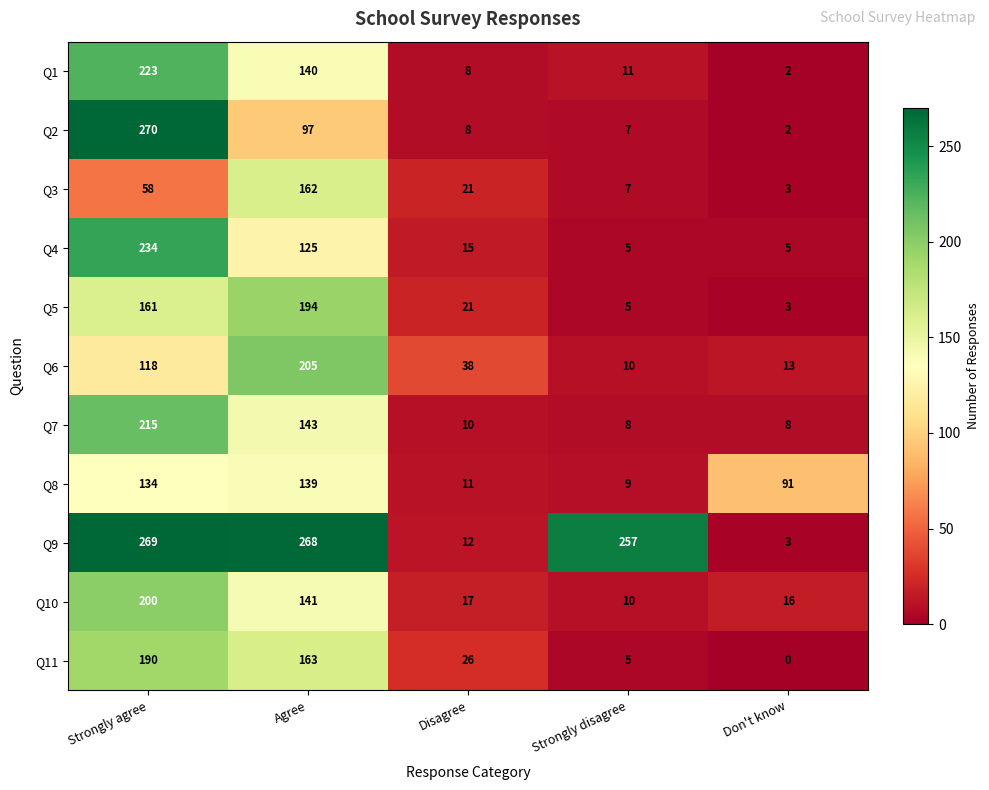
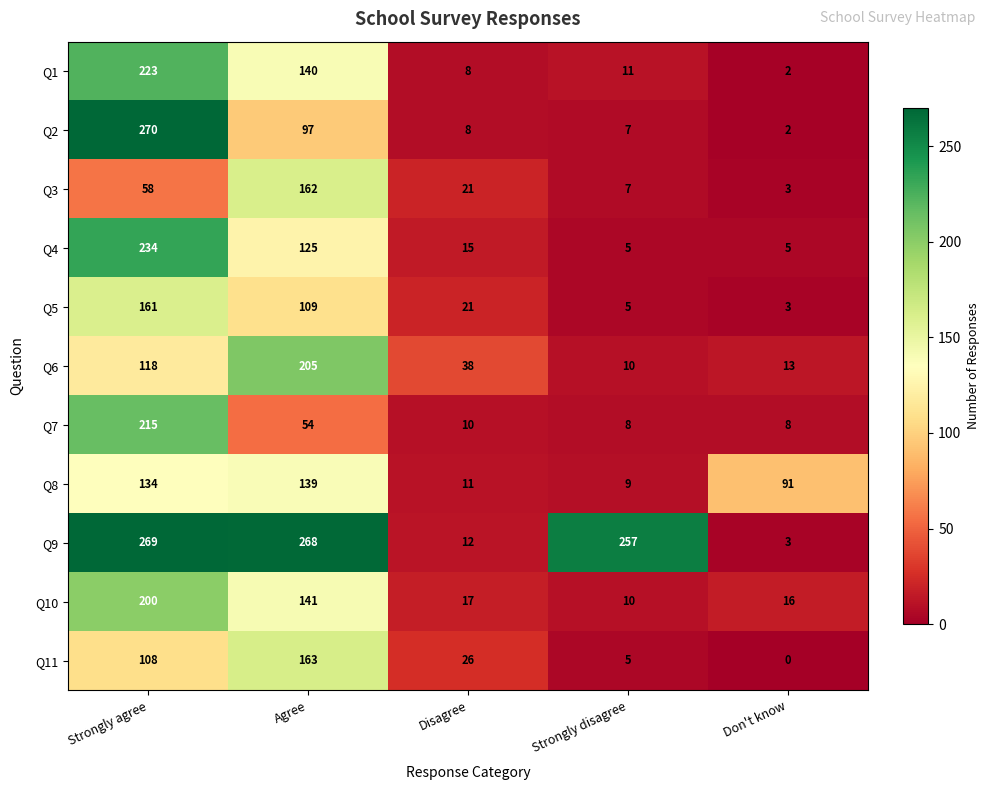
  {
    "Q1": {
      "Strongly agree": 223,
      "Agree": 140,
      "Disagree": 8,
      "Strongly disagree": 11,
      "Don't know": 2
    },
    "Q2": {
      "Strongly agree": 270,
      "Agree": 97,
      "Disagree": 8,
      "Strongly disagree": 7,
      "Don't know": 2
    },
    "Q3": {
      "Strongly agree": 58,
      "Agree": 162,
      "Disagree": 21,
      "Strongly disagree": 7,
      "Don't know": 3
    },
    "Q4": {
      "Strongly agree": 234,
      "Agree": 125,
      "Disagree": 15,
      "Strongly disagree": 5,
      "Don't know": 5
    },
    "Q5": {
      "Strongly agree": 161,
-     "Agree": 194,
+     "Agree": 109,
      "Disagree": 21,
      "Strongly disagree": 5,
      "Don't know": 3
    },
    "Q6": {
      "Strongly agree": 118,
      "Agree": 205,
      "Disagree": 38,
      "Strongly disagree": 10,
      "Don't know": 13
    },
    "Q7": {
      "Strongly agree": 215,
-     "Agree": 143,
+     "Agree": 54,
      "Disagree": 10,
      "Strongly disagree": 8,
      "Don't know": 8
    },
    "Q8": {
      "Strongly agree": 134,
      "Agree": 139,
      "Disagree": 11,
      "Strongly disagree": 9,
      "Don't know": 91
    },
    "Q9": {
      "Strongly agree": 269,
      "Agree": 268,
      "Disagree": 12,
      "Strongly disagree": 257,
      "Don't know": 3
    },
    "Q10": {
      "Strongly agree": 200,
      "Agree": 141,
      "Disagree": 17,
      "Strongly disagree": 10,
      "Don't know": 16
    },
    "Q11": {
-     "Strongly agree": 190,
+     "Strongly agree": 108,
      "Agree": 163,
      "Disagree": 26,
      "Strongly disagree": 5,
      "Don't know": 0
    }
  }
